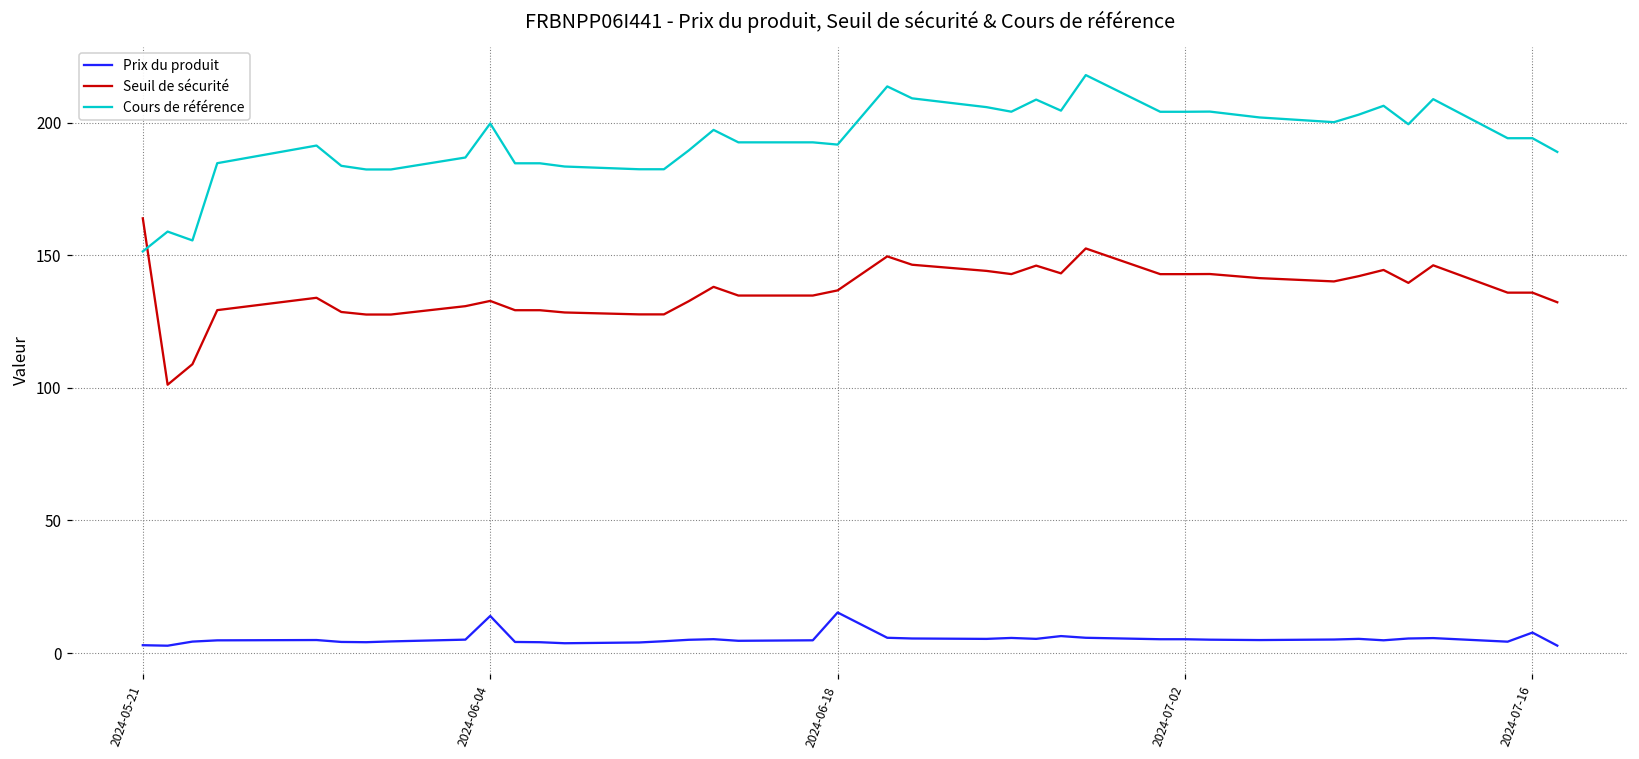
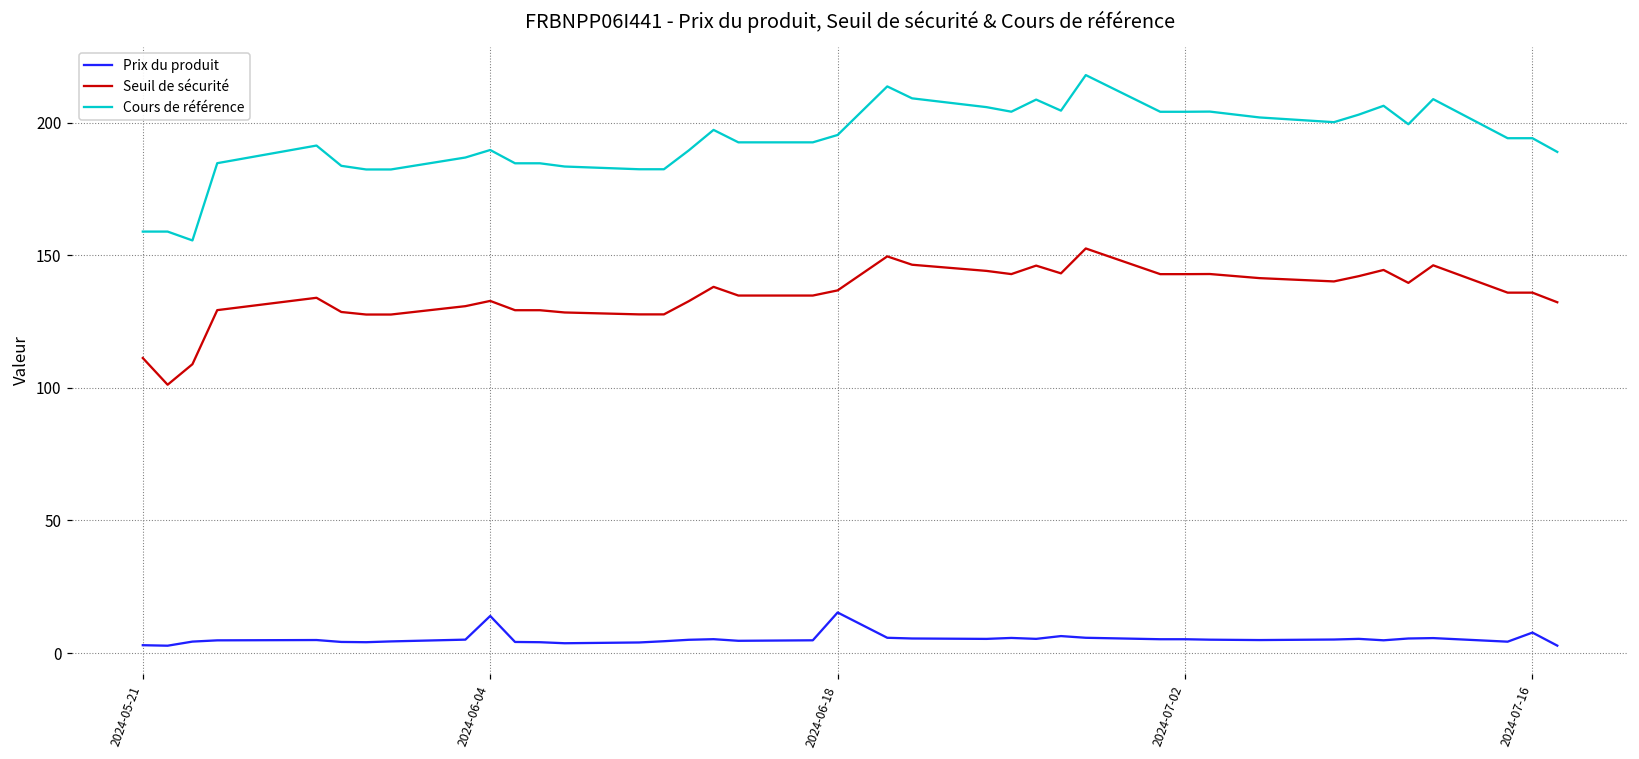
  {
    "Prix du produit": {
      "2024-05-21": 3,
      "2024-06-04": 14,
      "2024-06-18": 15,
      "2024-07-02": 5,
      "2024-07-16": 8
    },
    "Seuil de sécurité": {
-     "2024-05-21": 164,
+     "2024-05-21": 111,
      "2024-06-04": 133,
      "2024-06-18": 137,
      "2024-07-02": 143,
      "2024-07-16": 136
    },
    "Cours de référence": {
-     "2024-05-21": 151,
-     "2024-06-04": 200,
-     "2024-06-18": 192,
+     "2024-05-21": 159,
+     "2024-06-04": 190,
+     "2024-06-18": 195,
      "2024-07-02": 204,
      "2024-07-16": 194
    }
  }
